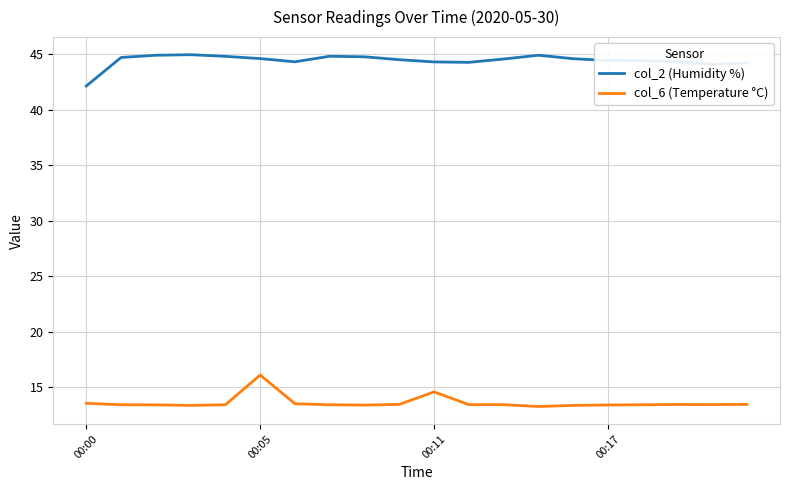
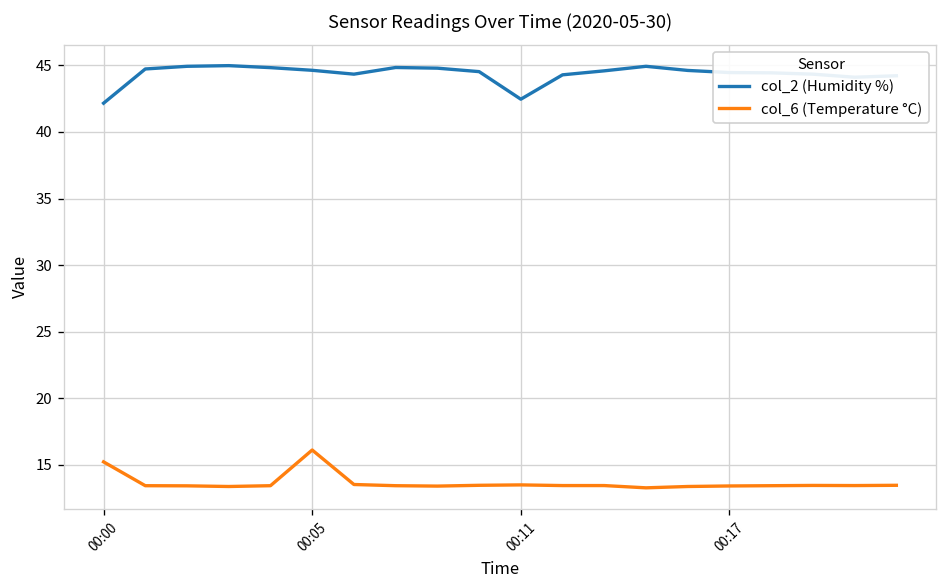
  {
    "col_2 (Humidity %)": {
      "00:00": 42.2,
      "00:05": 44.6,
-     "00:11": 44.3
+     "00:11": 42.5
    },
    "col_6 (Temperature °C)": {
-     "00:00": 13.6,
+     "00:00": 15.2,
      "00:05": 16.1,
-     "00:11": 14.6,
+     "00:11": 13.5,
      "00:17": 13.4
    }
  }
